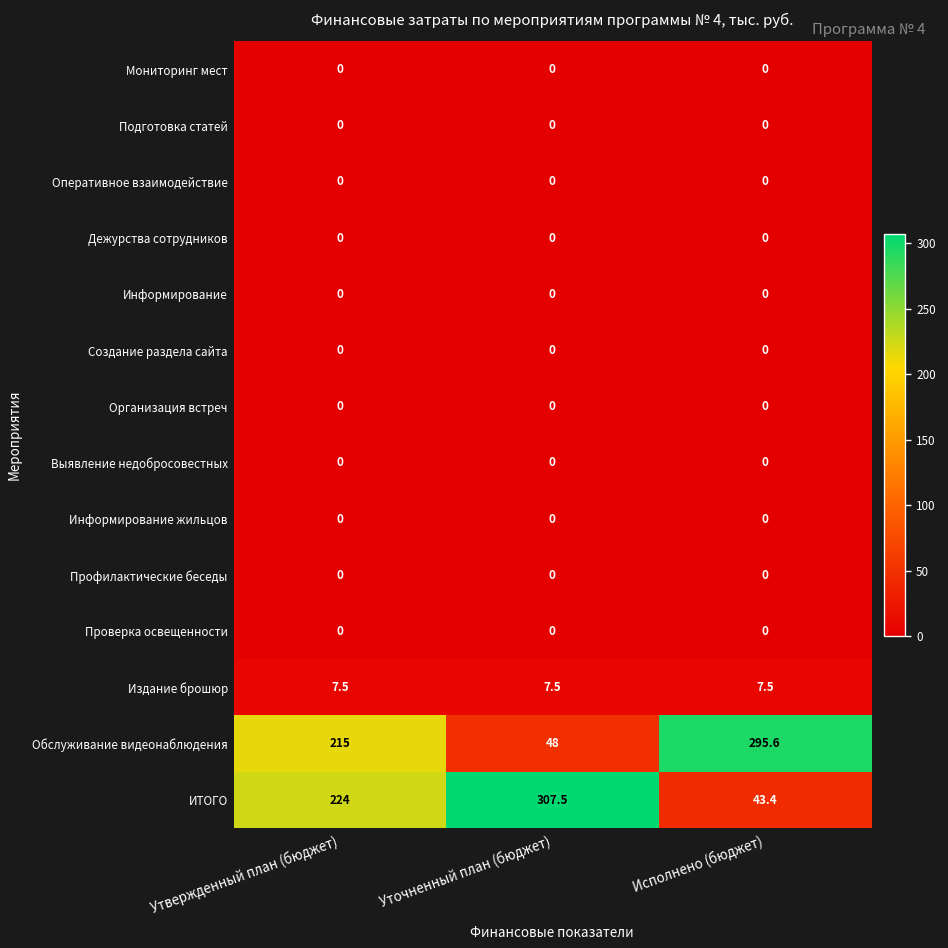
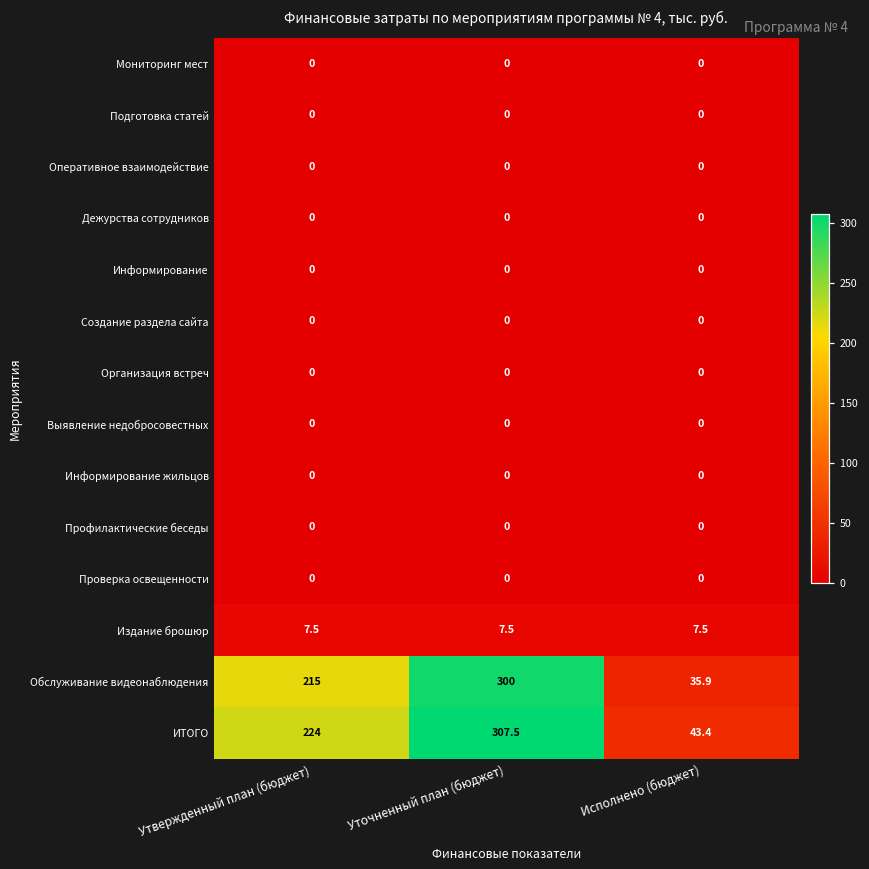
  {
    "Мониторинг мест": {
      "Утвержденный план (бюджет)": 0,
      "Уточненный план (бюджет)": 0,
      "Исполнено (бюджет)": 0
    },
    "Подготовка статей": {
      "Утвержденный план (бюджет)": 0,
      "Уточненный план (бюджет)": 0,
      "Исполнено (бюджет)": 0
    },
    "Оперативное взаимодействие": {
      "Утвержденный план (бюджет)": 0,
      "Уточненный план (бюджет)": 0,
      "Исполнено (бюджет)": 0
    },
    "Дежурства сотрудников": {
      "Утвержденный план (бюджет)": 0,
      "Уточненный план (бюджет)": 0,
      "Исполнено (бюджет)": 0
    },
    "Информирование": {
      "Утвержденный план (бюджет)": 0,
      "Уточненный план (бюджет)": 0,
      "Исполнено (бюджет)": 0
    },
    "Создание раздела сайта": {
      "Утвержденный план (бюджет)": 0,
      "Уточненный план (бюджет)": 0,
      "Исполнено (бюджет)": 0
    },
    "Организация встреч": {
      "Утвержденный план (бюджет)": 0,
      "Уточненный план (бюджет)": 0,
      "Исполнено (бюджет)": 0
    },
    "Выявление недобросовестных": {
      "Утвержденный план (бюджет)": 0,
      "Уточненный план (бюджет)": 0,
      "Исполнено (бюджет)": 0
    },
    "Информирование жильцов": {
      "Утвержденный план (бюджет)": 0,
      "Уточненный план (бюджет)": 0,
      "Исполнено (бюджет)": 0
    },
    "Профилактические беседы": {
      "Утвержденный план (бюджет)": 0,
      "Уточненный план (бюджет)": 0,
      "Исполнено (бюджет)": 0
    },
    "Проверка освещенности": {
      "Утвержденный план (бюджет)": 0,
      "Уточненный план (бюджет)": 0,
      "Исполнено (бюджет)": 0
    },
    "Издание брошюр": {
      "Утвержденный план (бюджет)": 7.5,
      "Уточненный план (бюджет)": 7.5,
      "Исполнено (бюджет)": 7.5
    },
    "Обслуживание видеонаблюдения": {
      "Утвержденный план (бюджет)": 215,
-     "Уточненный план (бюджет)": 48,
-     "Исполнено (бюджет)": 295.6
+     "Уточненный план (бюджет)": 300,
+     "Исполнено (бюджет)": 35.9
    },
    "ИТОГО": {
      "Утвержденный план (бюджет)": 224,
      "Уточненный план (бюджет)": 307.5,
      "Исполнено (бюджет)": 43.4
    }
  }
